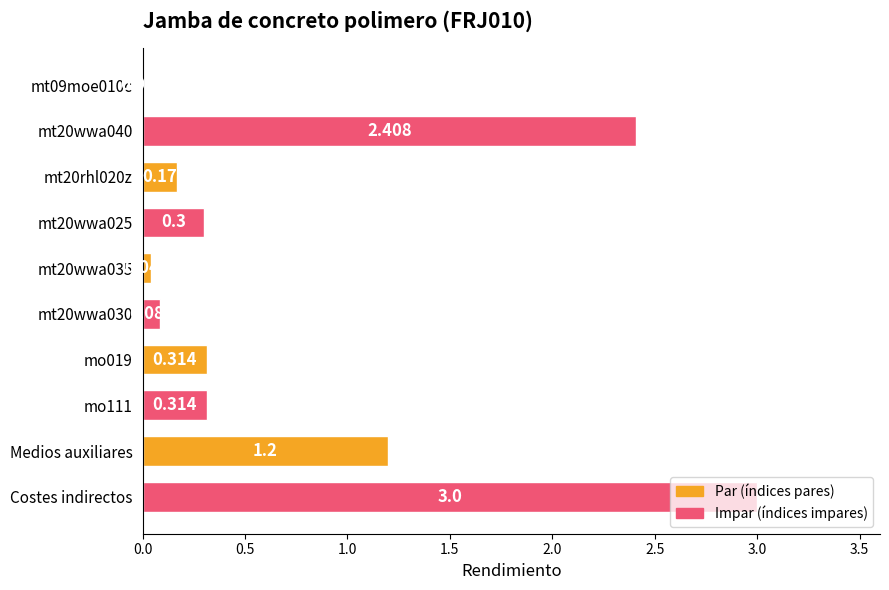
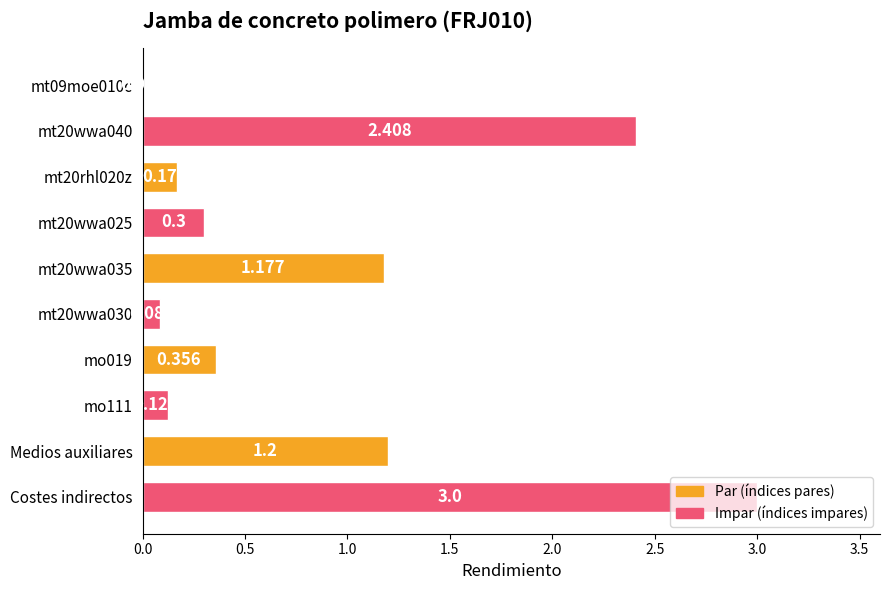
  {
    "mt20wwa040": 2.408,
    "mt20rhl020z": 0.17,
    "mt20wwa025": 0.3,
-   "mt20wwa035": 0.04,
-   "mo019": 0.314,
-   "mo111": 0.314,
+   "mt20wwa035": 1.18,
+   "mo019": 0.356,
+   "mo111": 0.126,
    "Medios auxiliares": 1.2
  }
